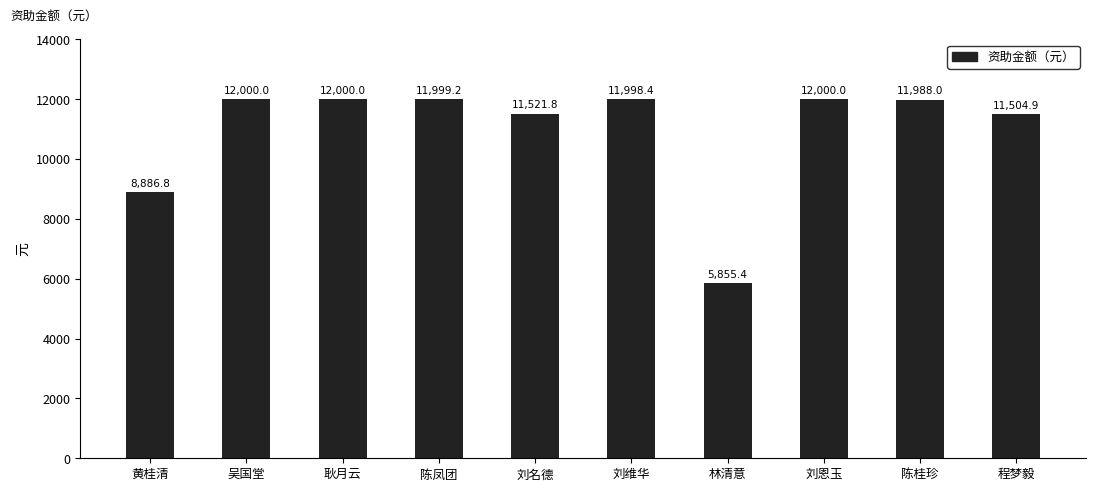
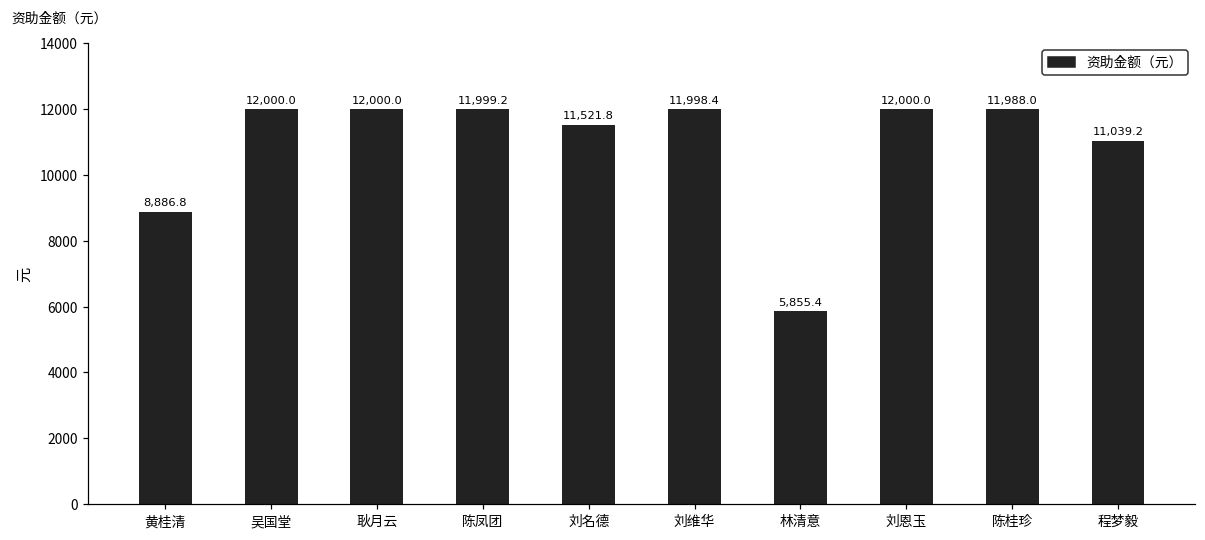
  {
    "黄桂清": "8,886.8",
    "吴国堂": "12,000.0",
    "耿月云": "12,000.0",
    "陈凤团": "11,999.2",
    "刘名德": "11,521.8",
    "刘维华": "11,998.4",
    "林清意": "5,855.4",
    "刘恩玉": "12,000.0",
    "陈桂珍": "11,988.0",
-   "程梦毅": "11,504.9"
+   "程梦毅": "11,039.2"
  }
